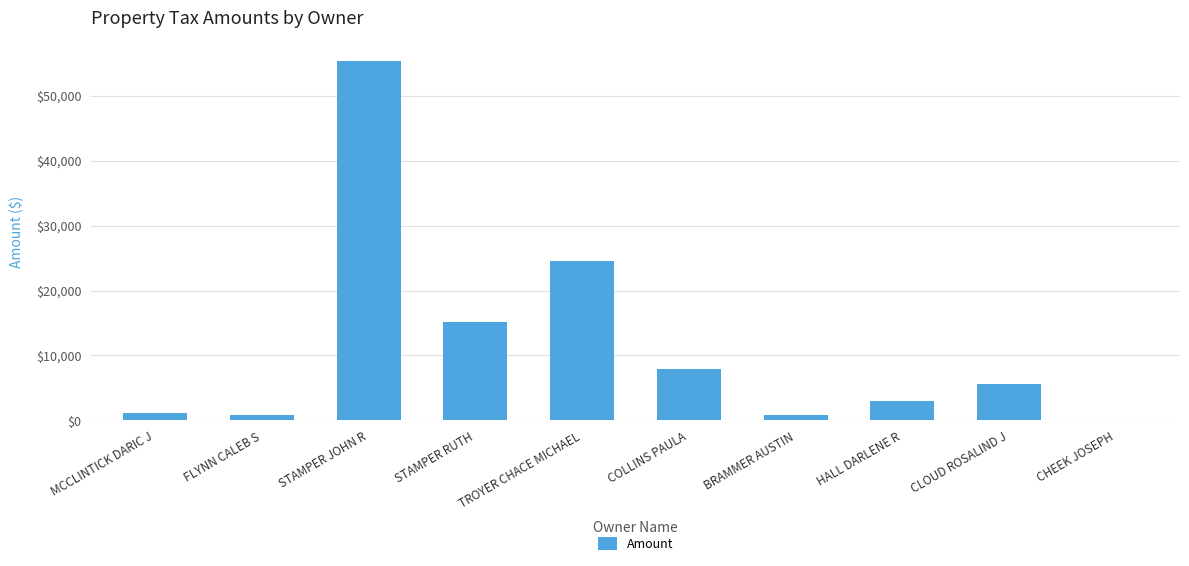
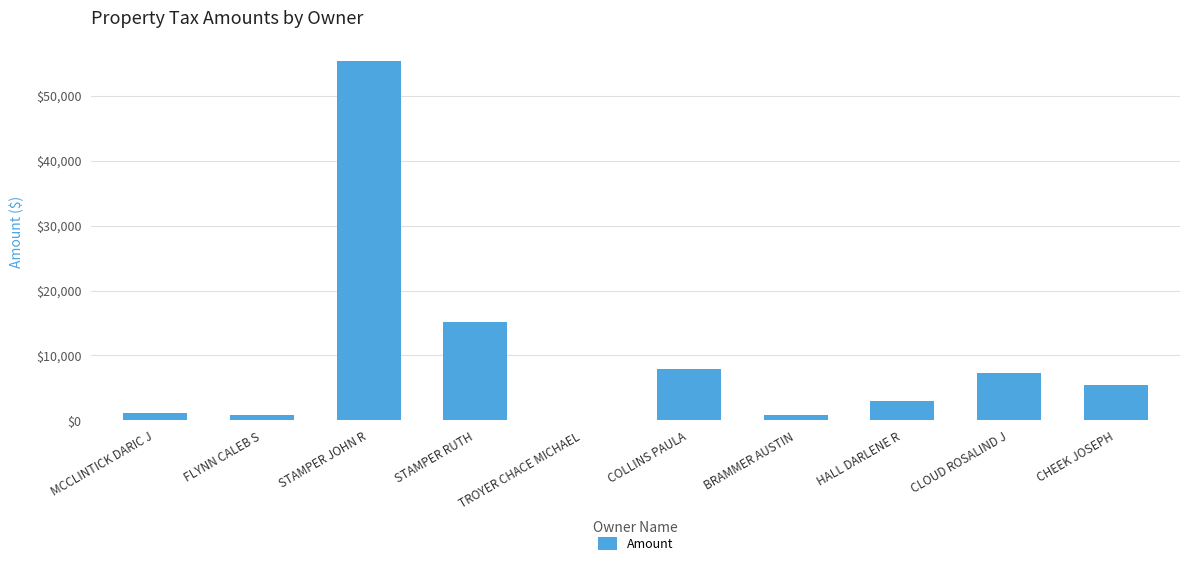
  {
    "MCCLINTICK DARIC J": "$1,000",
    "FLYNN CALEB S": "$1,000",
    "STAMPER JOHN R": "$55,000",
    "STAMPER RUTH": "$15,000",
-   "TROYER CHACE MICHAEL": "$25,000",
+   "TROYER CHACE MICHAEL": "$0",
    "COLLINS PAULA": "$8,000",
    "BRAMMER AUSTIN": "$1,000",
    "HALL DARLENE R": "$3,000",
-   "CLOUD ROSALIND J": "$6,000",
-   "CHEEK JOSEPH": "$0"
+   "CLOUD ROSALIND J": "$7,000",
+   "CHEEK JOSEPH": "$5,000"
  }
